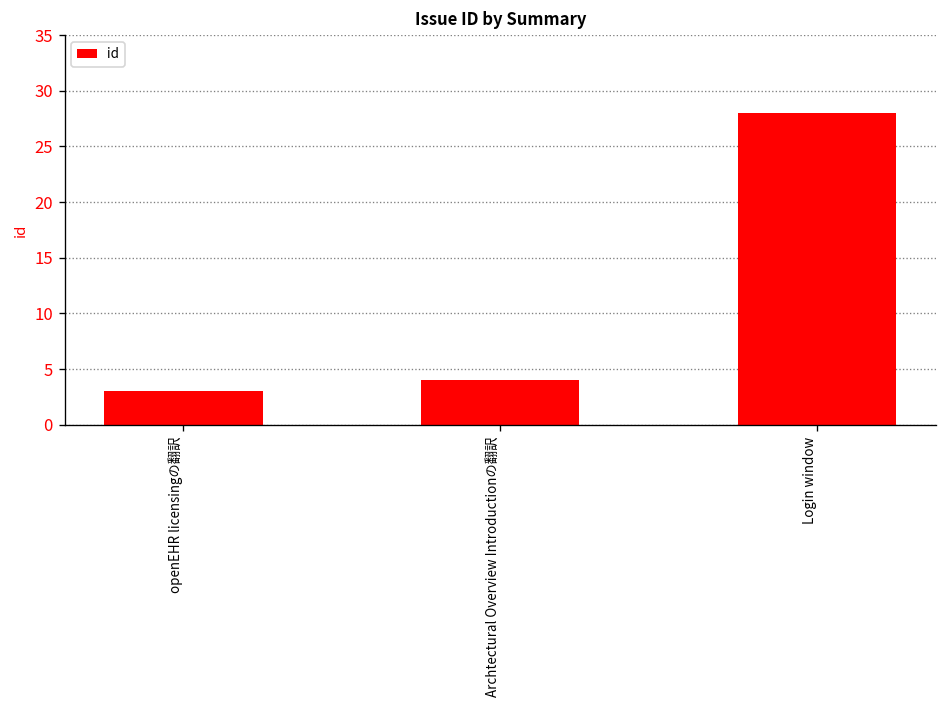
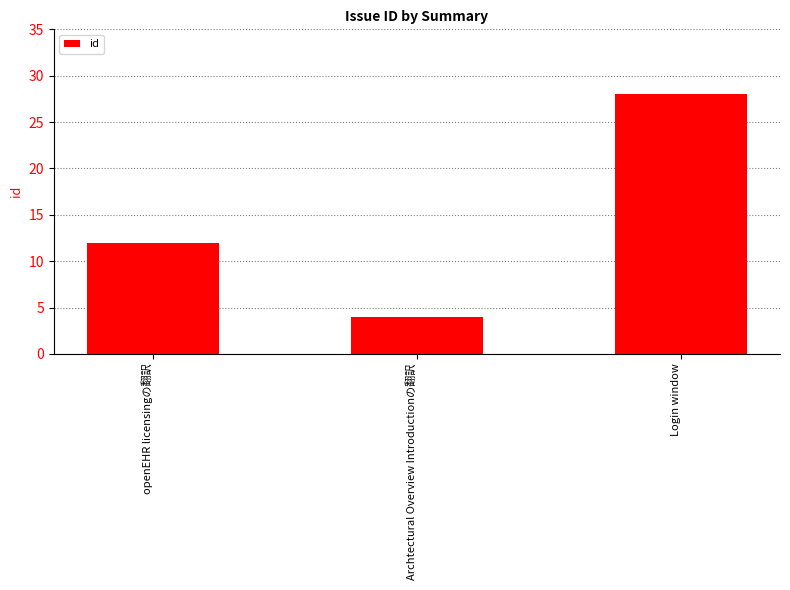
  {
-   "openEHR licensingの翻訳": 3,
+   "openEHR licensingの翻訳": 12,
    "Archtectural Overview Introductionの翻訳": 4,
    "Login window": 28
  }
